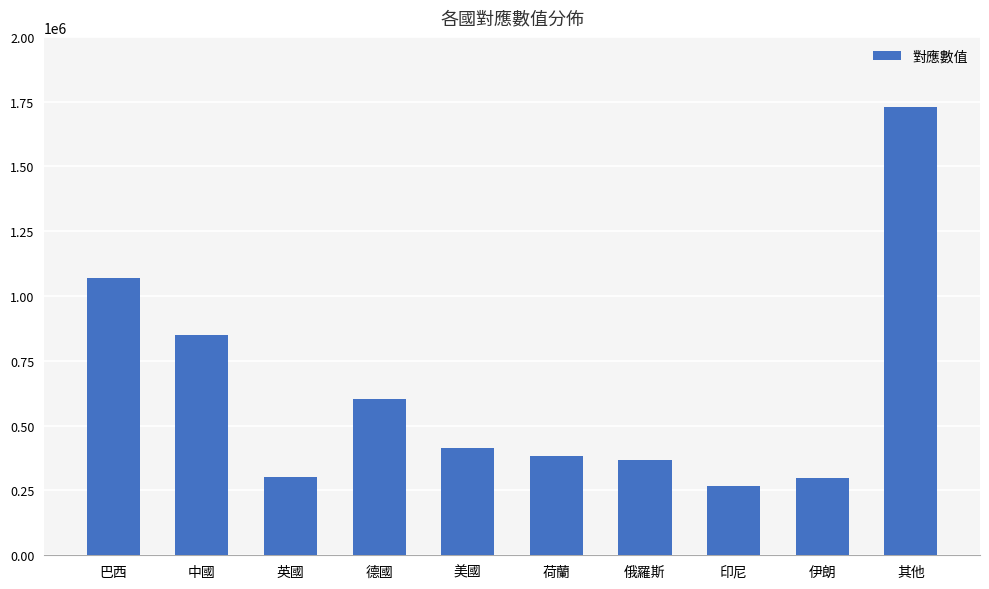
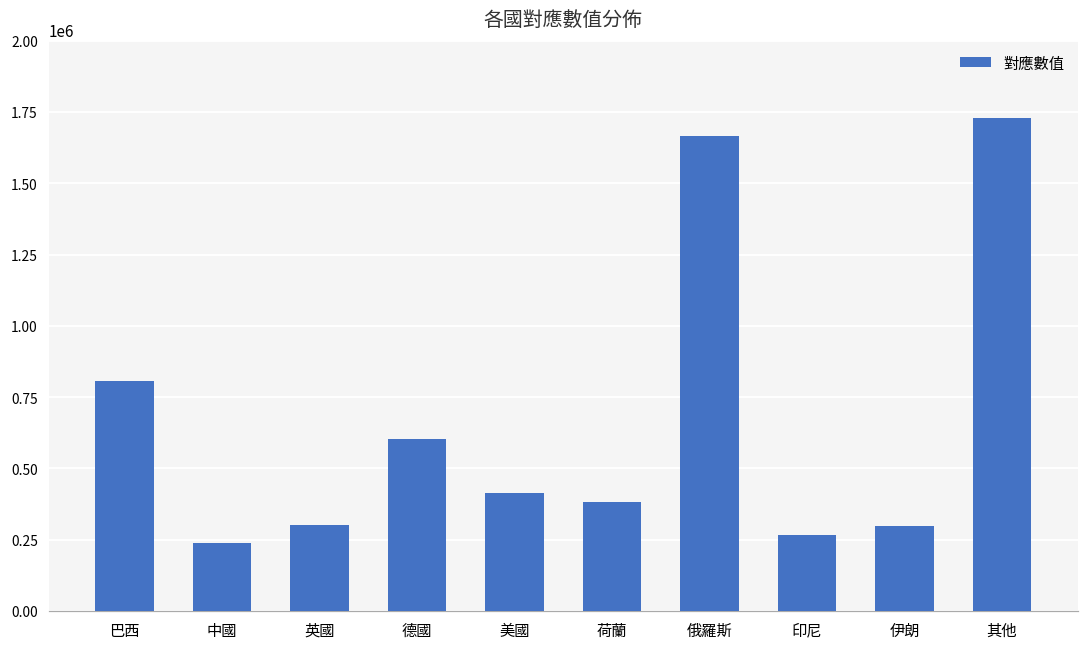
  {
-   "巴西": 1070000,
-   "中國": 850000,
+   "巴西": 810000,
+   "中國": 240000,
    "英國": 300000,
    "德國": 600000,
    "美國": 420000,
    "荷蘭": 380000,
-   "俄羅斯": 370000,
+   "俄羅斯": 1670000,
    "印尼": 270000,
    "伊朗": 300000,
    "其他": 1730000
  }
